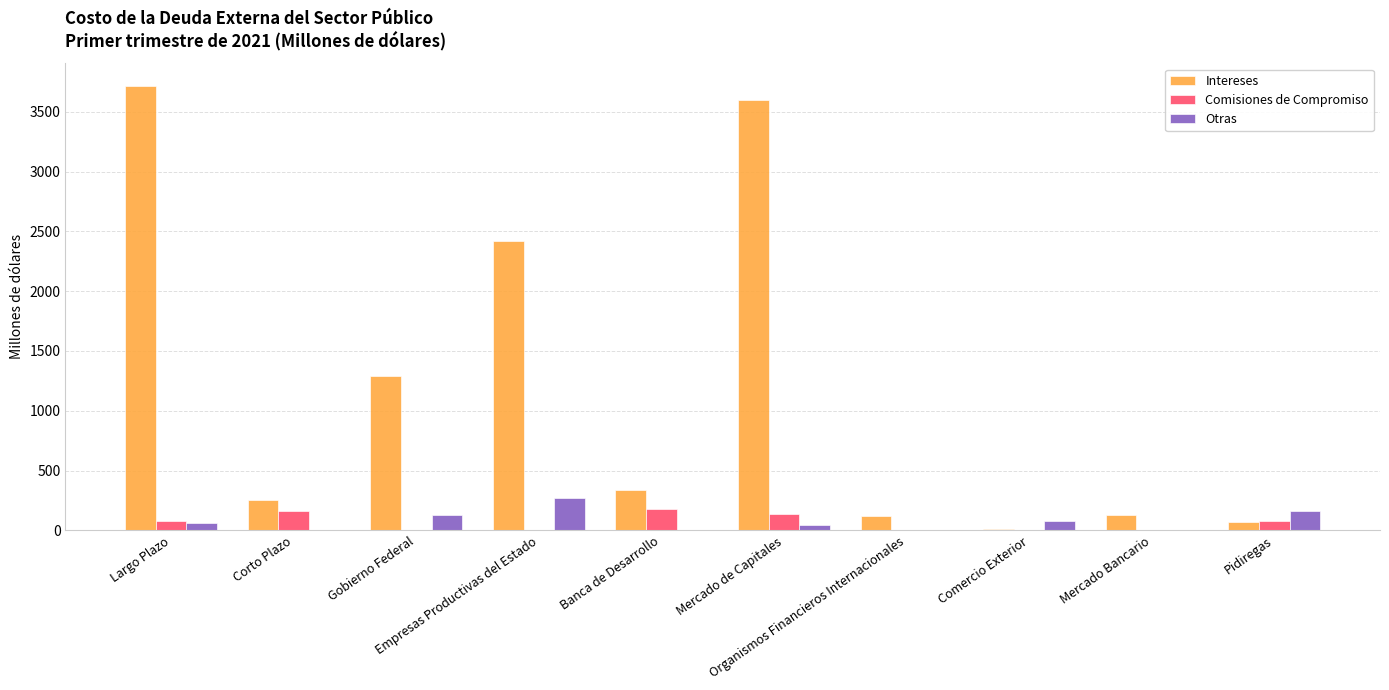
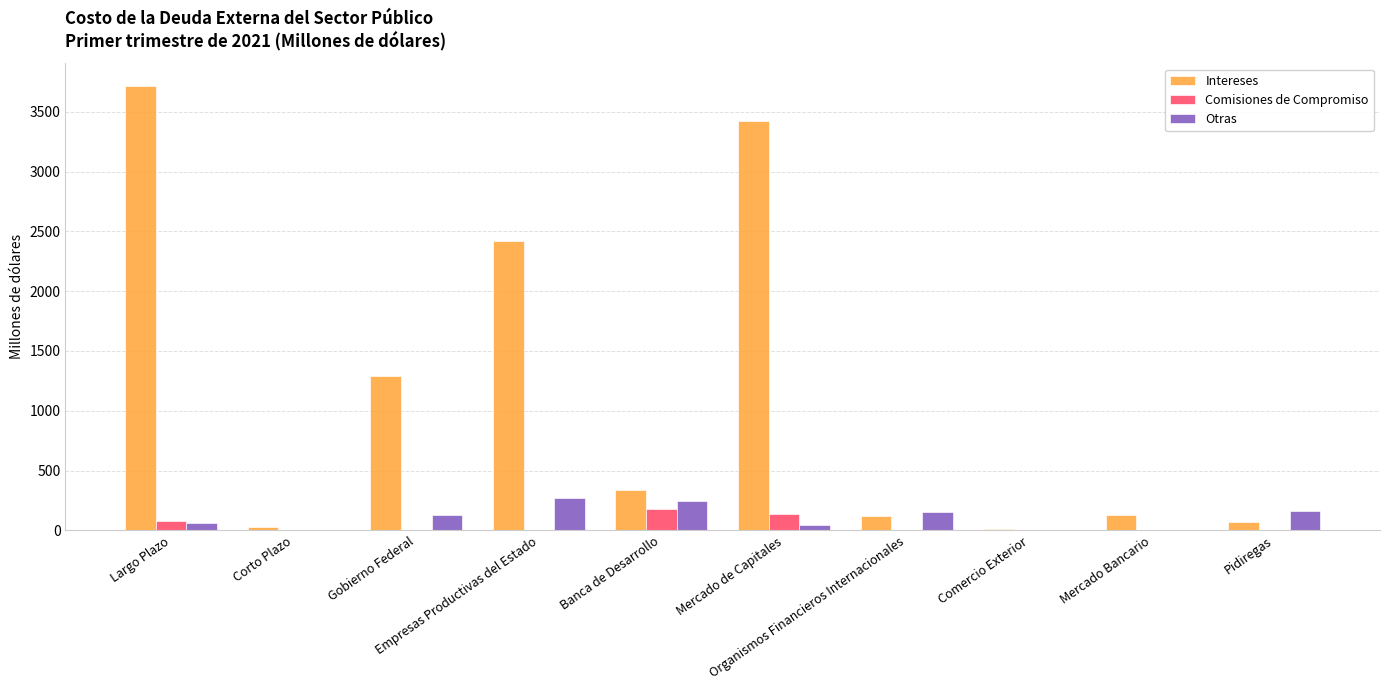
  {
    "Intereses": {
      "Largo Plazo": 3720,
-     "Corto Plazo": 250,
+     "Corto Plazo": 30,
      "Gobierno Federal": 1290,
      "Empresas Productivas del Estado": 2420,
      "Banca de Desarrollo": 340,
-     "Mercado de Capitales": 3600,
+     "Mercado de Capitales": 3420,
      "Organismos Financieros Internacionales": 120,
      "Mercado Bancario": 130,
      "Pidiregas": 70
    },
    "Comisiones de Compromiso": {
      "Largo Plazo": 80,
-     "Corto Plazo": 160,
+     "Corto Plazo": 0,
      "Banca de Desarrollo": 180,
      "Mercado de Capitales": 140,
      "Comercio Exterior": 0,
-     "Pidiregas": 80
+     "Pidiregas": 0
    },
    "Otras": {
      "Largo Plazo": 60,
      "Corto Plazo": 0,
      "Gobierno Federal": 120,
      "Empresas Productivas del Estado": 270,
-     "Banca de Desarrollo": 0,
+     "Banca de Desarrollo": 240,
      "Mercado de Capitales": 50,
-     "Organismos Financieros Internacionales": 0,
-     "Comercio Exterior": 80,
+     "Organismos Financieros Internacionales": 160,
+     "Comercio Exterior": 10,
      "Pidiregas": 160
    }
  }
